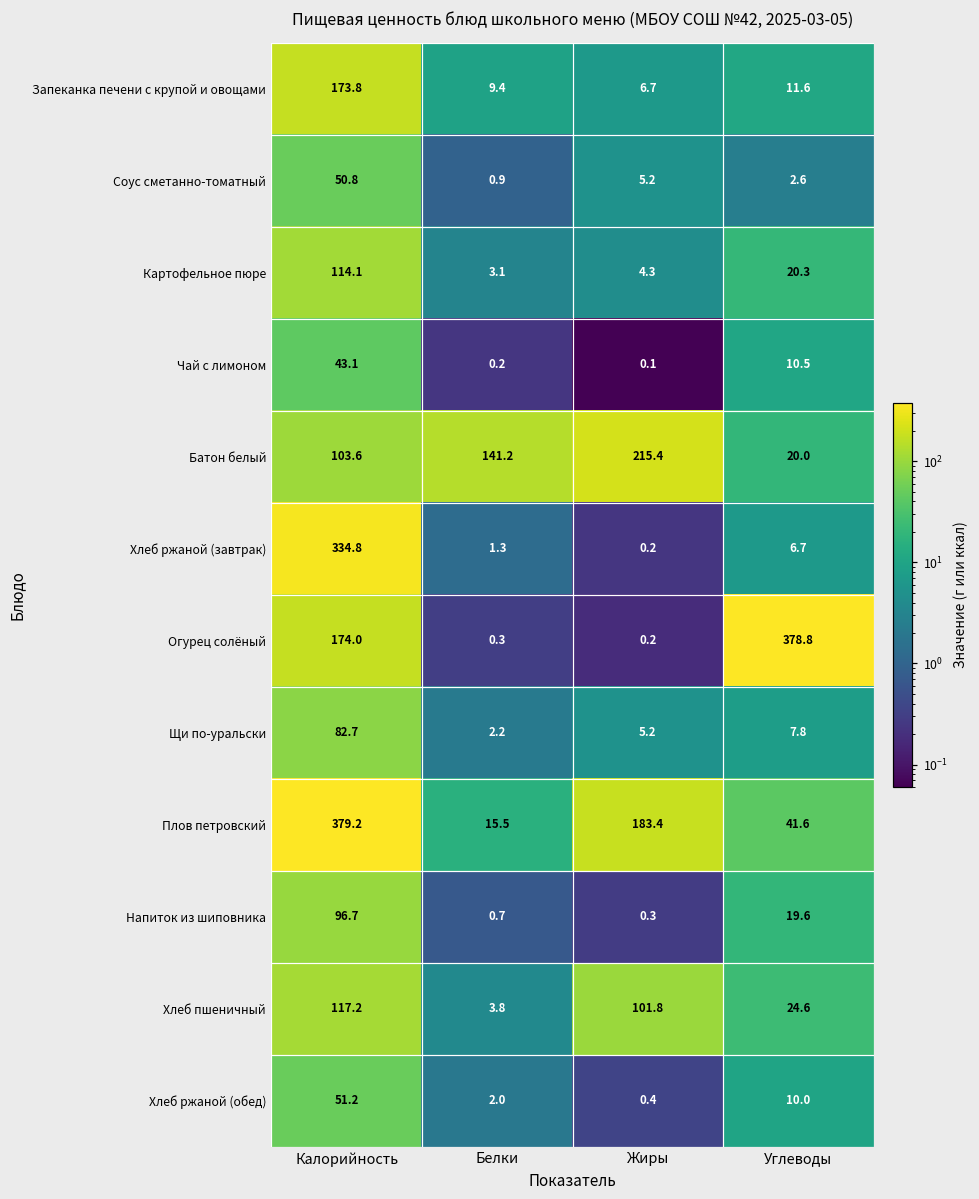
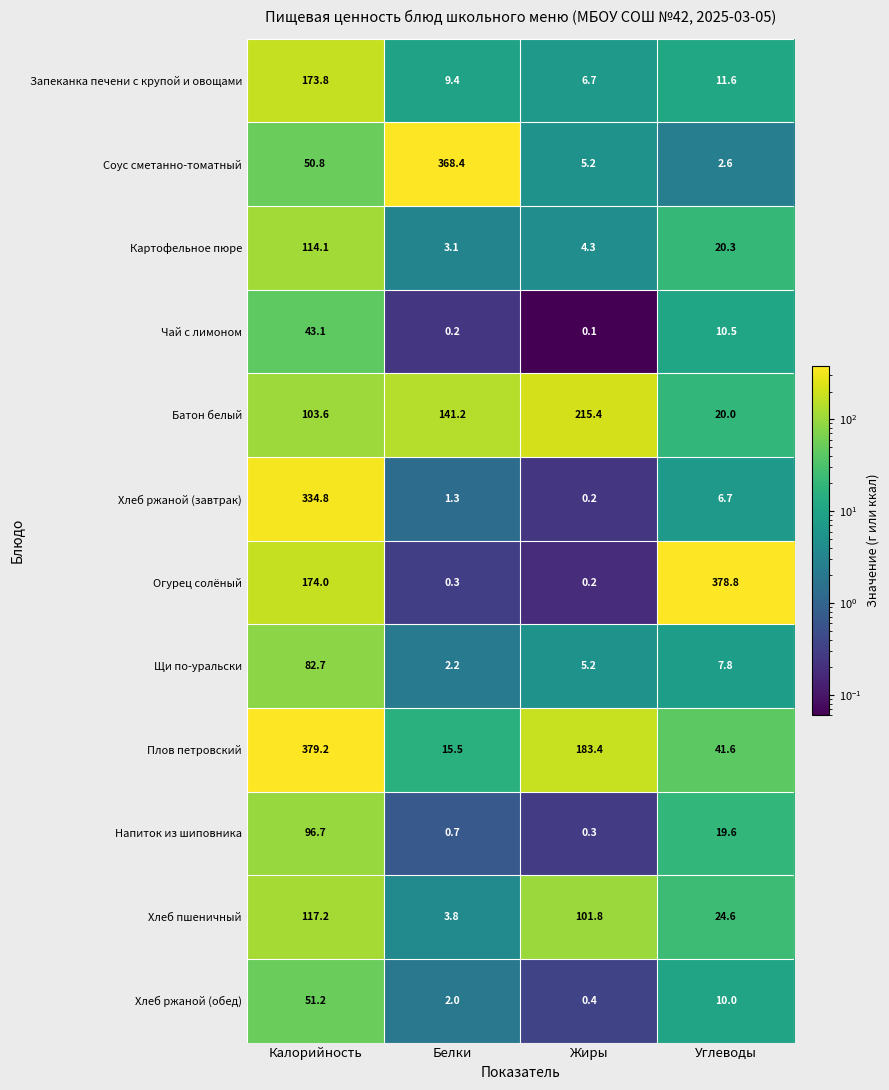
  {
    "Запеканка печени с крупой и овощами": {
      "Калорийность": 173.8,
      "Белки": 9.4,
      "Жиры": 6.7,
      "Углеводы": 11.6
    },
    "Соус сметанно-томатный": {
      "Калорийность": 50.8,
-     "Белки": 0.9,
+     "Белки": 368.4,
      "Жиры": 5.2,
      "Углеводы": 2.6
    },
    "Картофельное пюре": {
      "Калорийность": 114.1,
      "Белки": 3.1,
      "Жиры": 4.3,
      "Углеводы": 20.3
    },
    "Чай с лимоном": {
      "Калорийность": 43.1,
      "Белки": 0.2,
      "Жиры": 0.1,
      "Углеводы": 10.5
    },
    "Батон белый": {
      "Калорийность": 103.6,
      "Белки": 141.2,
      "Жиры": 215.4,
      "Углеводы": 20.0
    },
    "Хлеб ржаной (завтрак)": {
      "Калорийность": 334.8,
      "Белки": 1.3,
      "Жиры": 0.2,
      "Углеводы": 6.7
    },
    "Огурец солёный": {
      "Калорийность": 174.0,
      "Белки": 0.3,
      "Жиры": 0.2,
      "Углеводы": 378.8
    },
    "Щи по-уральски": {
      "Калорийность": 82.7,
      "Белки": 2.2,
      "Жиры": 5.2,
      "Углеводы": 7.8
    },
    "Плов петровский": {
      "Калорийность": 379.2,
      "Белки": 15.5,
      "Жиры": 183.4,
      "Углеводы": 41.6
    },
    "Напиток из шиповника": {
      "Калорийность": 96.7,
      "Белки": 0.7,
      "Жиры": 0.3,
      "Углеводы": 19.6
    },
    "Хлеб пшеничный": {
      "Калорийность": 117.2,
      "Белки": 3.8,
      "Жиры": 101.8,
      "Углеводы": 24.6
    },
    "Хлеб ржаной (обед)": {
      "Калорийность": 51.2,
      "Белки": 2.0,
      "Жиры": 0.4,
      "Углеводы": 10.0
    }
  }
